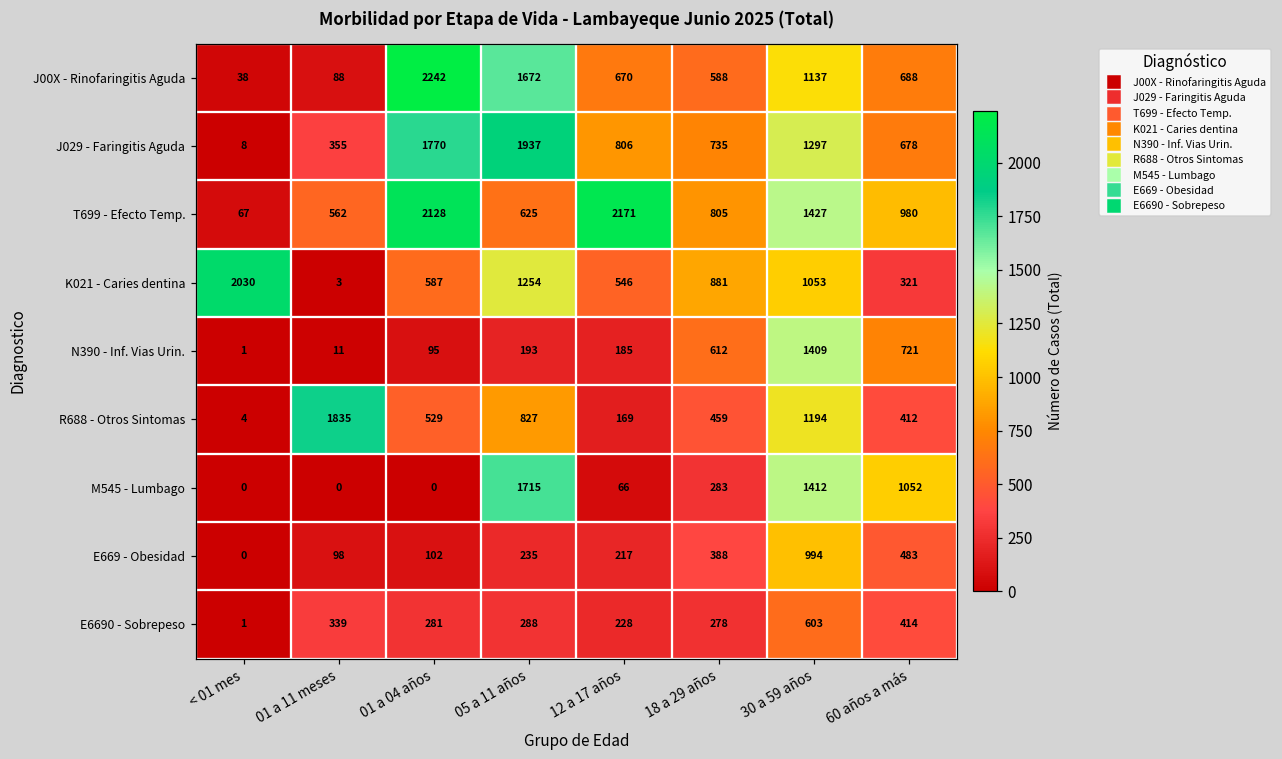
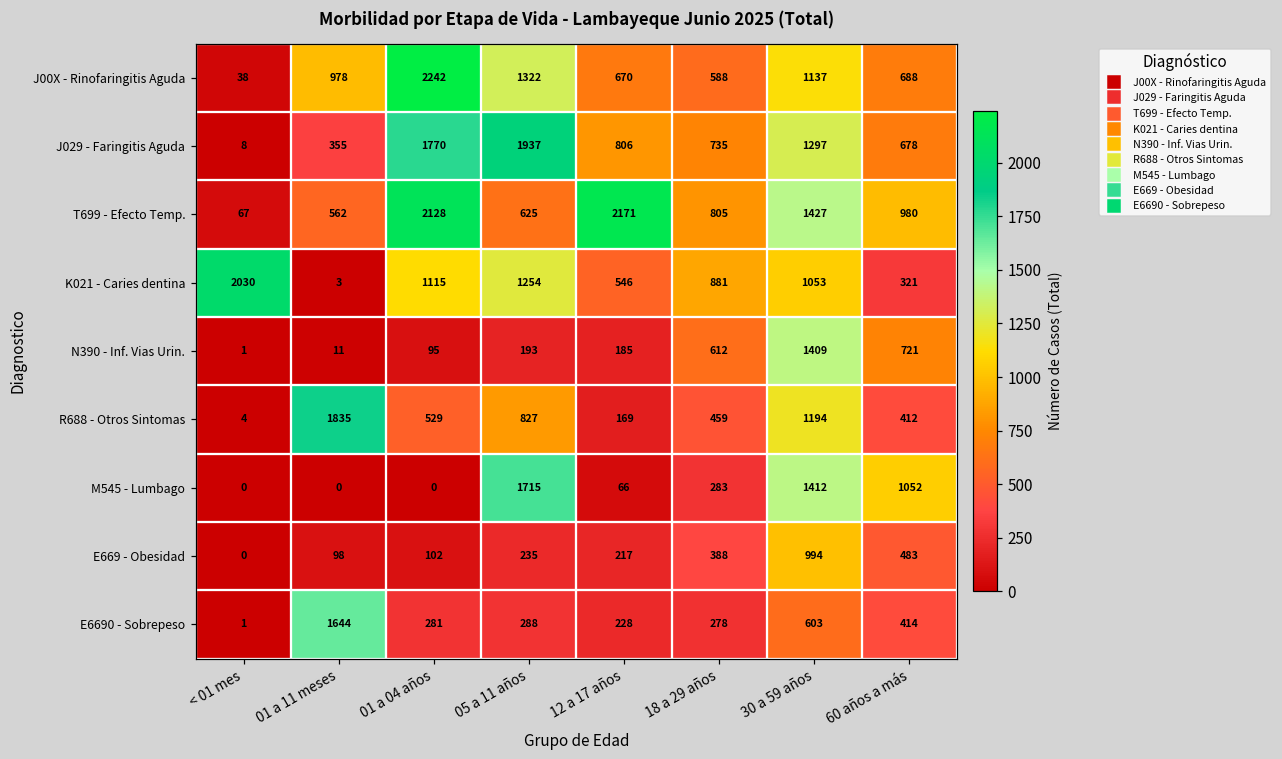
  {
    "J00X - Rinofaringitis Aguda": {
      "< 01 mes": 38,
-     "01 a 11 meses": 88,
+     "01 a 11 meses": 978,
      "01 a 04 años": 2242,
-     "05 a 11 años": 1672,
+     "05 a 11 años": 1322,
      "12 a 17 años": 670,
      "18 a 29 años": 588,
      "30 a 59 años": 1137,
      "60 años a más": 688
    },
    "J029 - Faringitis Aguda": {
      "< 01 mes": 8,
      "01 a 11 meses": 355,
      "01 a 04 años": 1770,
      "05 a 11 años": 1937,
      "12 a 17 años": 806,
      "18 a 29 años": 735,
      "30 a 59 años": 1297,
      "60 años a más": 678
    },
    "T699 - Efecto Temp.": {
      "< 01 mes": 67,
      "01 a 11 meses": 562,
      "01 a 04 años": 2128,
      "05 a 11 años": 625,
      "12 a 17 años": 2171,
      "18 a 29 años": 805,
      "30 a 59 años": 1427,
      "60 años a más": 980
    },
    "K021 - Caries dentina": {
      "< 01 mes": 2030,
      "01 a 11 meses": 3,
-     "01 a 04 años": 587,
+     "01 a 04 años": 1115,
      "05 a 11 años": 1254,
      "12 a 17 años": 546,
      "18 a 29 años": 881,
      "30 a 59 años": 1053,
      "60 años a más": 321
    },
    "N390 - Inf. Vias Urin.": {
      "< 01 mes": 1,
      "01 a 11 meses": 11,
      "01 a 04 años": 95,
      "05 a 11 años": 193,
      "12 a 17 años": 185,
      "18 a 29 años": 612,
      "30 a 59 años": 1409,
      "60 años a más": 721
    },
    "R688 - Otros Sintomas": {
      "< 01 mes": 4,
      "01 a 11 meses": 1835,
      "01 a 04 años": 529,
      "05 a 11 años": 827,
      "12 a 17 años": 169,
      "18 a 29 años": 459,
      "30 a 59 años": 1194,
      "60 años a más": 412
    },
    "M545 - Lumbago": {
      "< 01 mes": 0,
      "01 a 11 meses": 0,
      "01 a 04 años": 0,
      "05 a 11 años": 1715,
      "12 a 17 años": 66,
      "18 a 29 años": 283,
      "30 a 59 años": 1412,
      "60 años a más": 1052
    },
    "E669 - Obesidad": {
      "< 01 mes": 0,
      "01 a 11 meses": 98,
      "01 a 04 años": 102,
      "05 a 11 años": 235,
      "12 a 17 años": 217,
      "18 a 29 años": 388,
      "30 a 59 años": 994,
      "60 años a más": 483
    },
    "E6690 - Sobrepeso": {
      "< 01 mes": 1,
-     "01 a 11 meses": 339,
+     "01 a 11 meses": 1644,
      "01 a 04 años": 281,
      "05 a 11 años": 288,
      "12 a 17 años": 228,
      "18 a 29 años": 278,
      "30 a 59 años": 603,
      "60 años a más": 414
    }
  }
